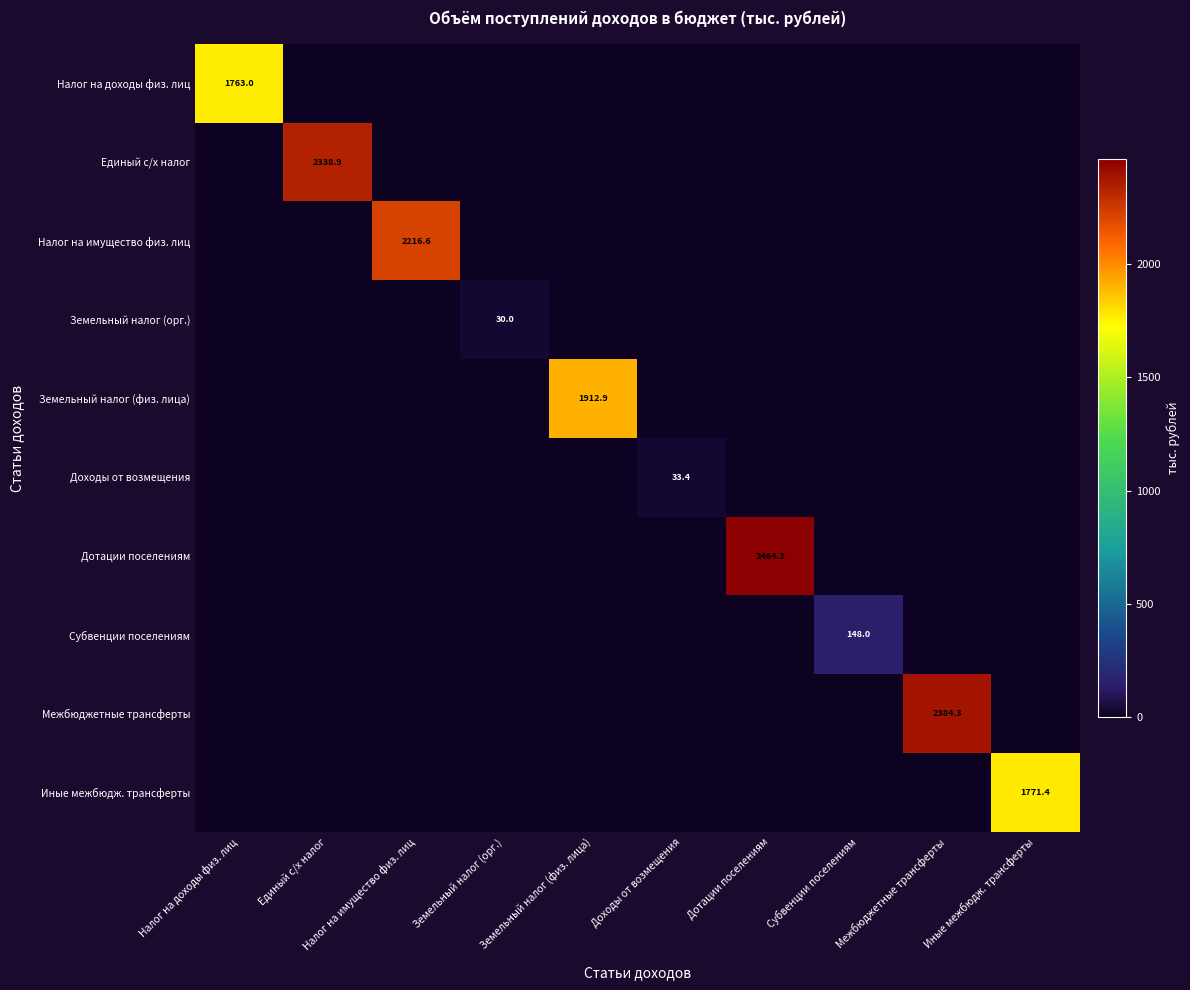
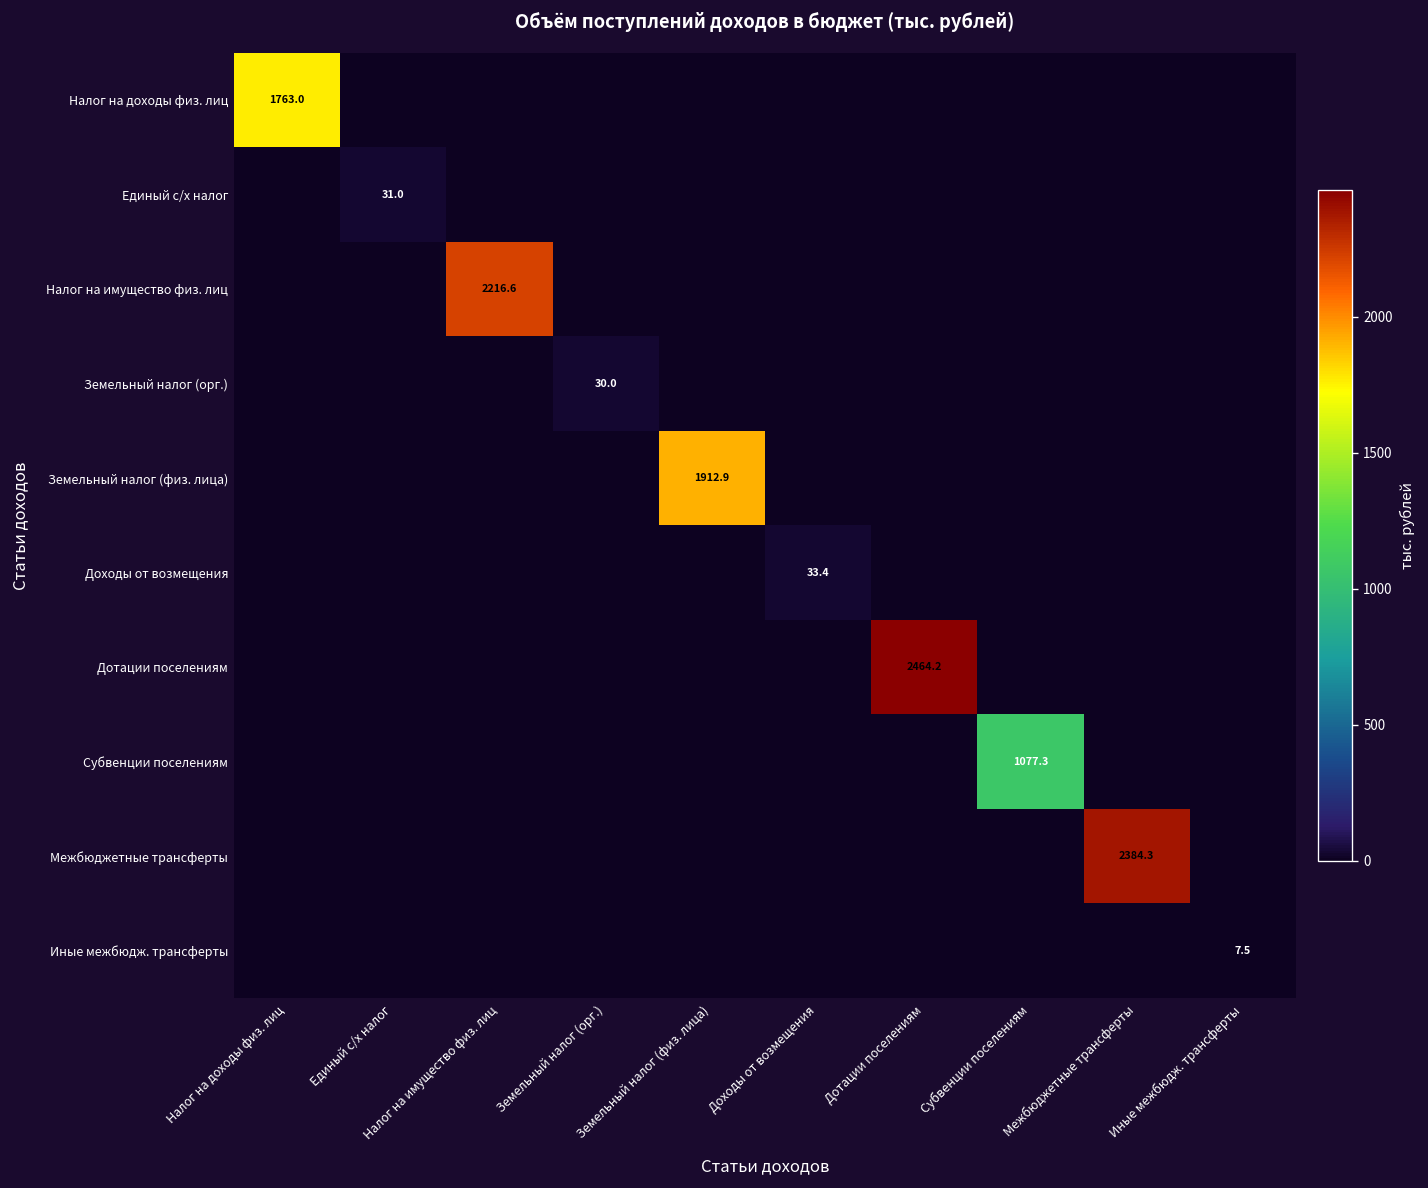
  {
    "Налог на доходы физ. лиц": {
      "Налог на доходы физ. лиц": 1763.0
    },
    "Единый с/х налог": {
-     "Единый с/х налог": 2338.9
+     "Единый с/х налог": 31.0
    },
    "Налог на имущество физ. лиц": {
      "Налог на имущество физ. лиц": 2216.6
    },
    "Земельный налог (орг.)": {
      "Земельный налог (орг.)": 30.0
    },
    "Земельный налог (физ. лица)": {
      "Земельный налог (физ. лица)": 1912.9
    },
    "Доходы от возмещения": {
      "Доходы от возмещения": 33.4
    },
    "Дотации поселениям": {
      "Дотации поселениям": 2464.2
    },
    "Субвенции поселениям": {
-     "Субвенции поселениям": 148.0
+     "Субвенции поселениям": 1077.3
    },
    "Межбюджетные трансферты": {
      "Межбюджетные трансферты": 2384.3
    },
    "Иные межбюдж. трансферты": {
-     "Иные межбюдж. трансферты": 1771.4
+     "Иные межбюдж. трансферты": 7.5
    }
  }
